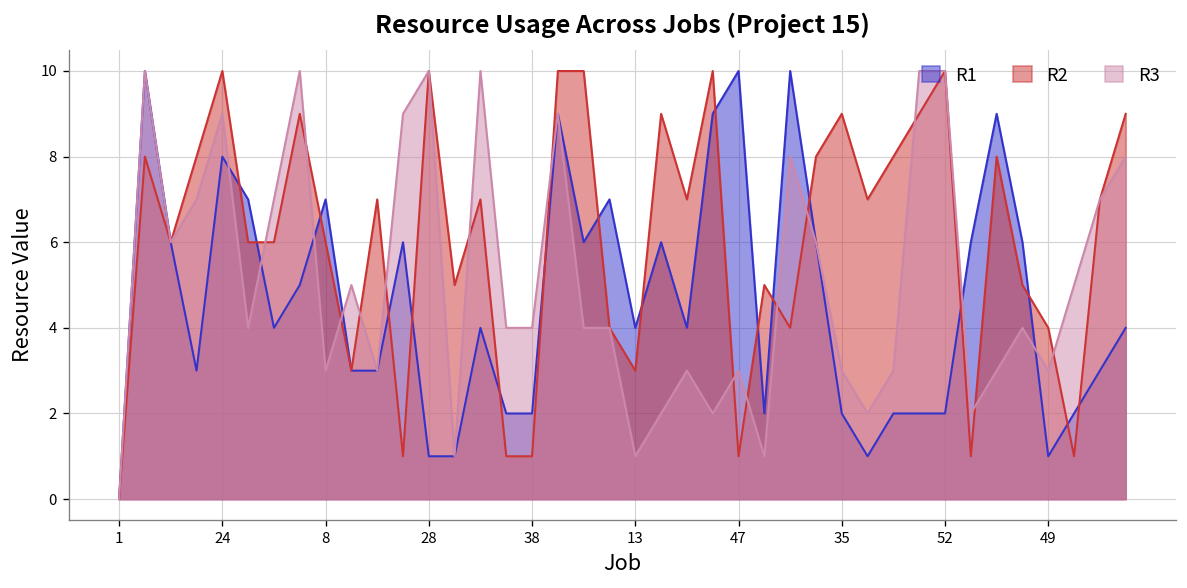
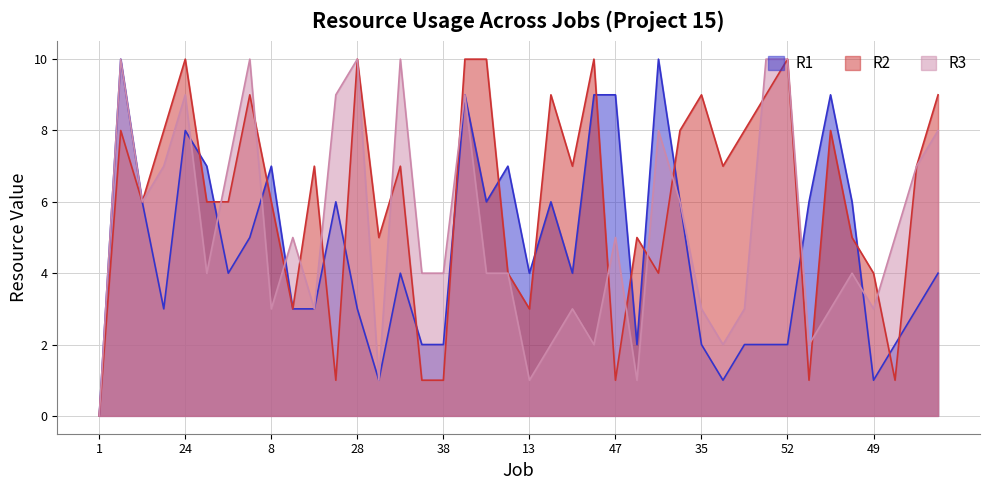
  {
    "R1": {
      "24": 8,
      "8": 7,
-     "28": 1,
-     "47": 10,
+     "28": 3,
+     "47": 9,
      "52": 2,
      "49": 1
    },
    "R2": {
      "24": 10,
      "8": 6,
      "47": 1,
      "49": 4
    },
    "R3": {
      "24": 9,
      "8": 3,
-     "47": 3,
+     "47": 5,
      "49": 3
    }
  }
